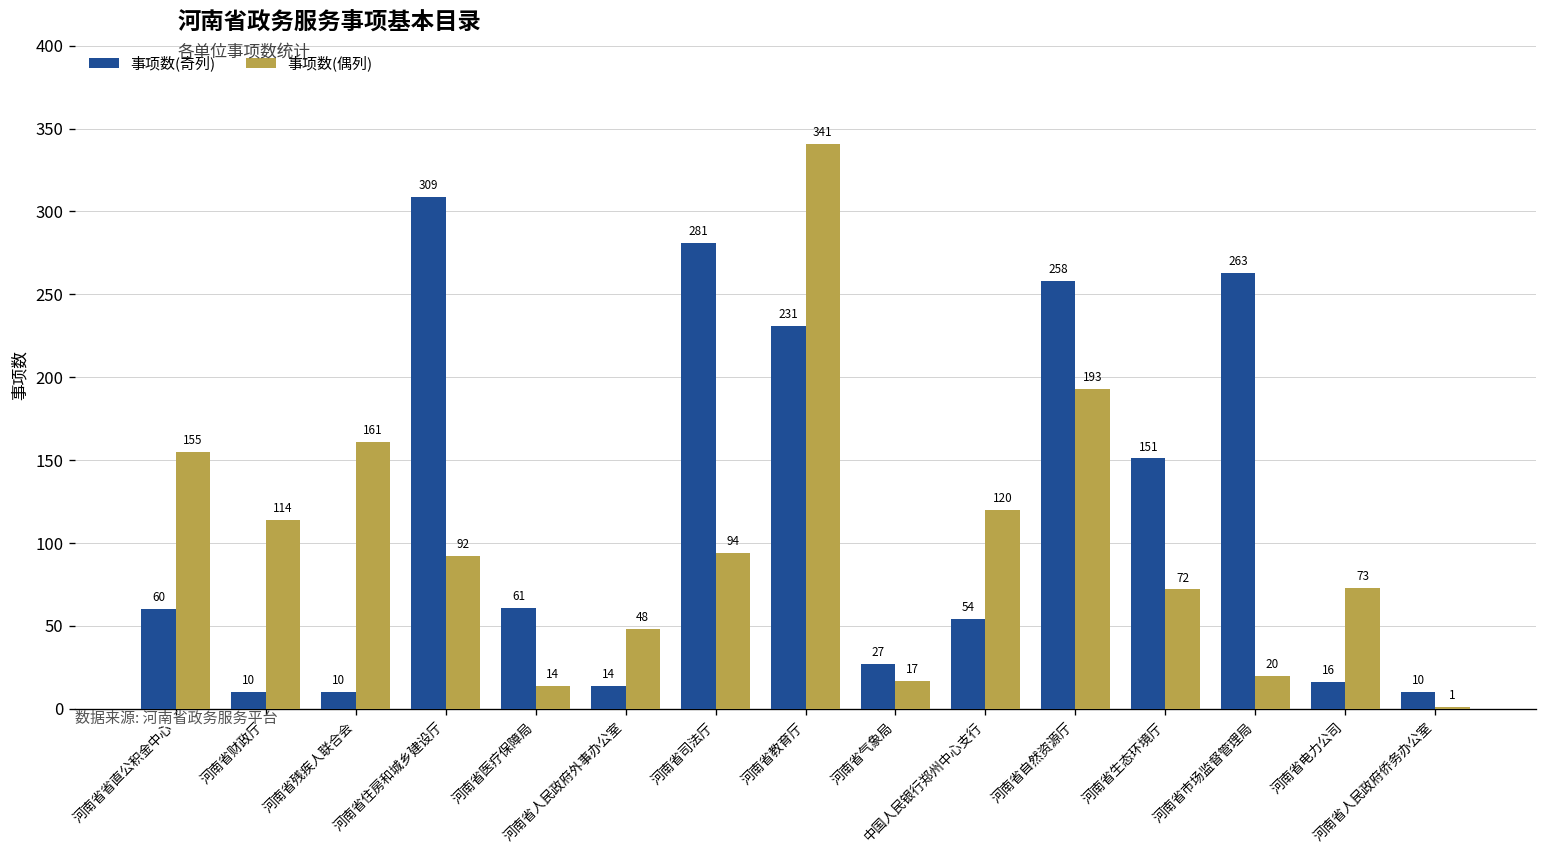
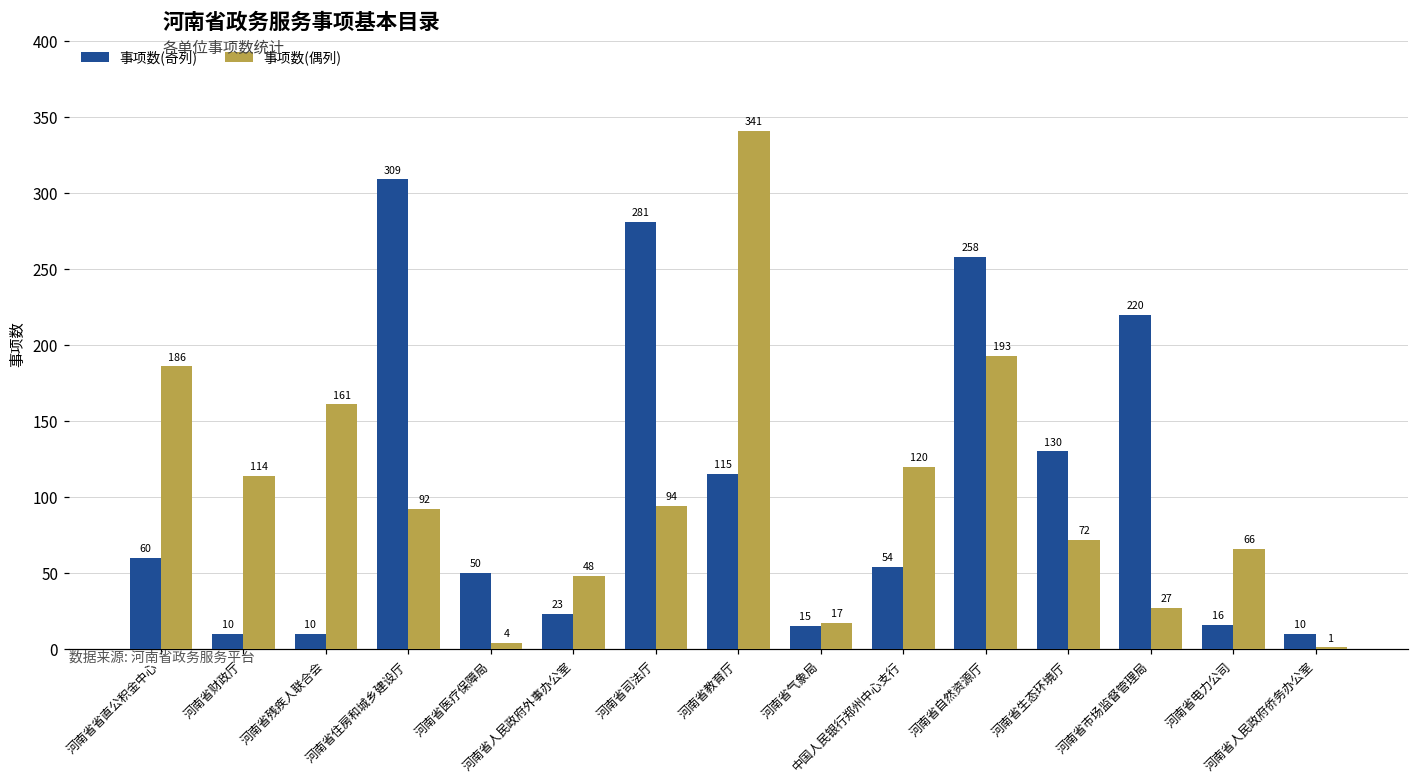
  {
    "事项数(奇列)": {
      "河南省省直公积金中心": 60,
      "河南省财政厅": 10,
      "河南省残疾人联合会": 10,
      "河南省住房和城乡建设厅": 309,
-     "河南省医疗保障局": 61,
-     "河南省人民政府外事办公室": 14,
+     "河南省医疗保障局": 50,
+     "河南省人民政府外事办公室": 23,
      "河南省司法厅": 281,
-     "河南省教育厅": 231,
-     "河南省气象局": 27,
+     "河南省教育厅": 115,
+     "河南省气象局": 15,
      "中国人民银行郑州中心支行": 54,
      "河南省自然资源厅": 258,
-     "河南省生态环境厅": 151,
-     "河南省市场监督管理局": 263,
+     "河南省生态环境厅": 130,
+     "河南省市场监督管理局": 220,
      "河南省电力公司": 16,
      "河南省人民政府侨务办公室": 10
    },
    "事项数(偶列)": {
-     "河南省省直公积金中心": 155,
+     "河南省省直公积金中心": 186,
      "河南省财政厅": 114,
      "河南省残疾人联合会": 161,
      "河南省住房和城乡建设厅": 92,
-     "河南省医疗保障局": 14,
+     "河南省医疗保障局": 4,
      "河南省人民政府外事办公室": 48,
      "河南省司法厅": 94,
      "河南省教育厅": 341,
      "河南省气象局": 17,
      "中国人民银行郑州中心支行": 120,
      "河南省自然资源厅": 193,
      "河南省生态环境厅": 72,
-     "河南省市场监督管理局": 20,
-     "河南省电力公司": 73,
+     "河南省市场监督管理局": 27,
+     "河南省电力公司": 66,
      "河南省人民政府侨务办公室": 1
    }
  }
